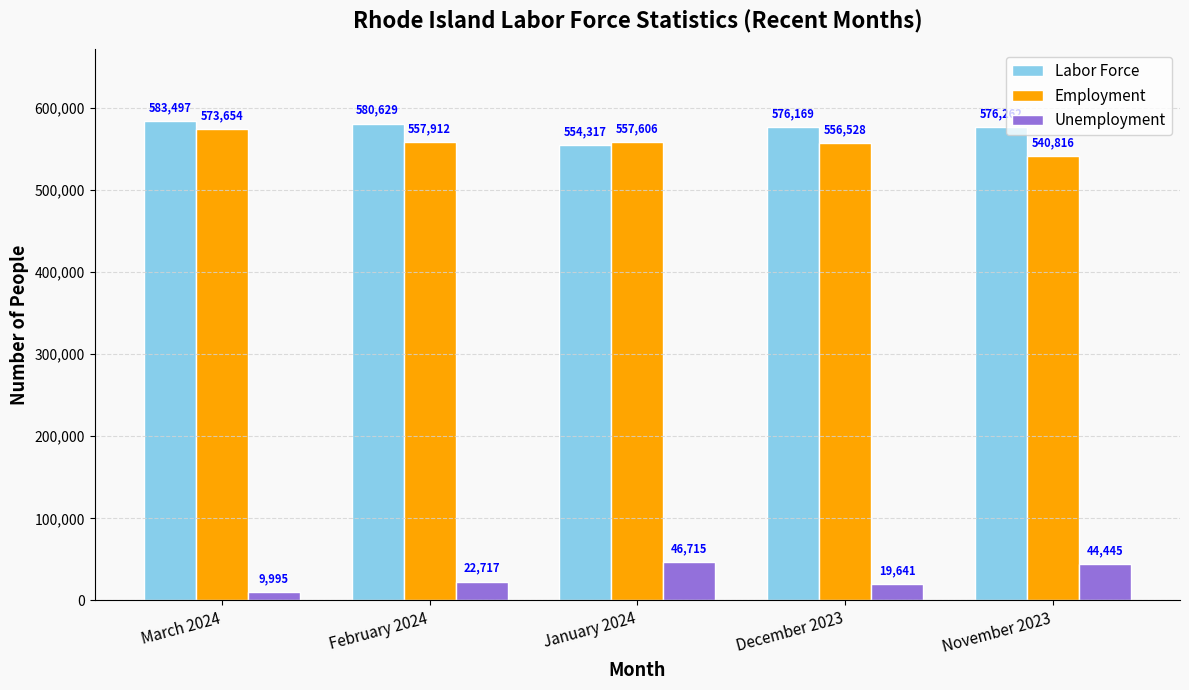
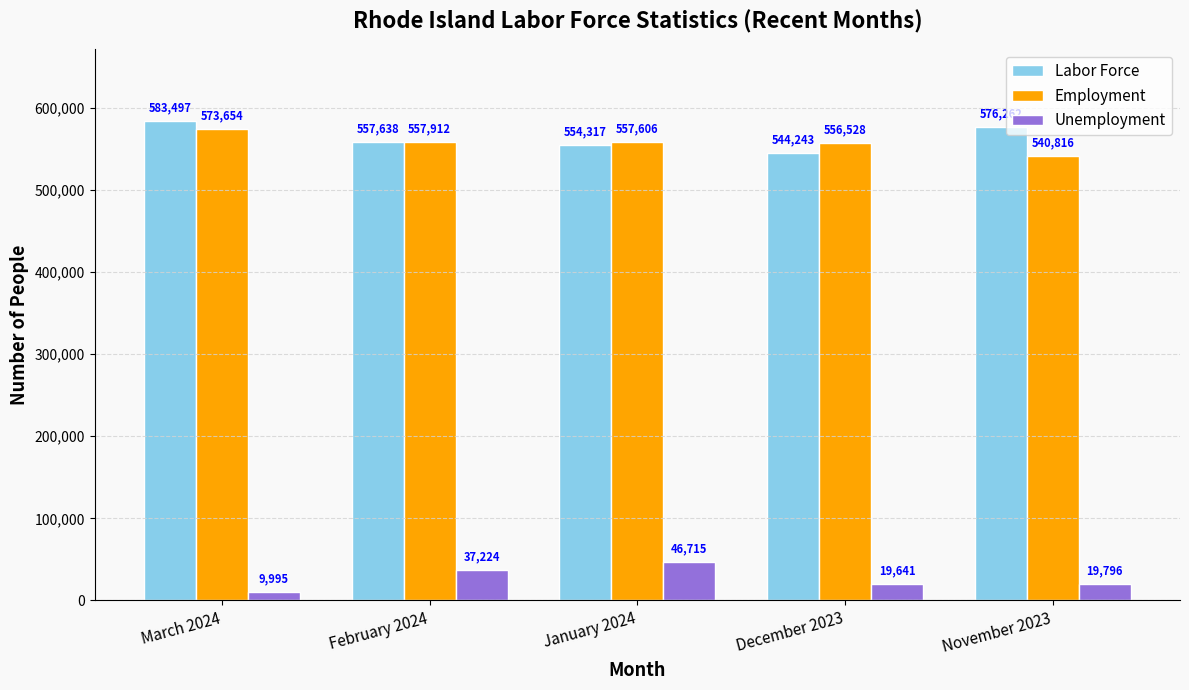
  {
    "Labor Force": {
      "March 2024": "583,497",
-     "February 2024": "580,629",
+     "February 2024": "557,638",
      "January 2024": "554,317",
-     "December 2023": "576,169"
+     "December 2023": "544,243"
    },
    "Employment": {
      "March 2024": "573,654",
      "February 2024": "557,912",
      "January 2024": "557,606",
      "December 2023": "556,528",
      "November 2023": "540,816"
    },
    "Unemployment": {
      "March 2024": "9,995",
-     "February 2024": "22,717",
+     "February 2024": "37,224",
      "January 2024": "46,715",
      "December 2023": "19,641",
-     "November 2023": "44,445"
+     "November 2023": "19,796"
    }
  }
